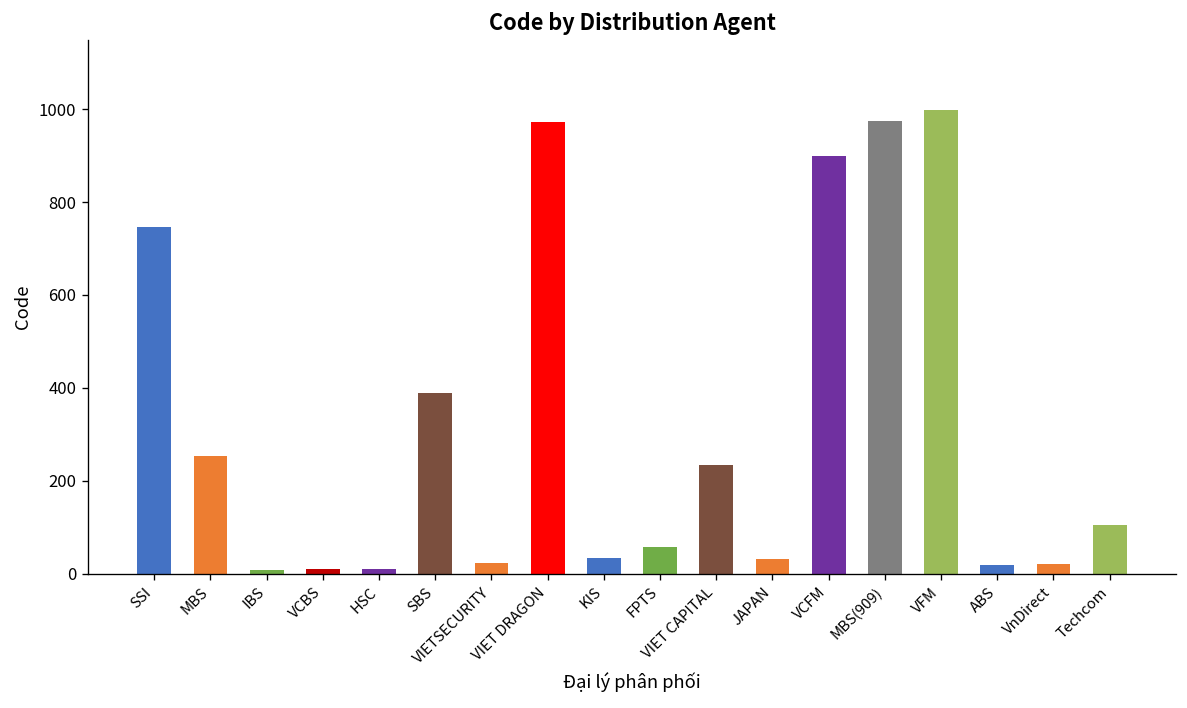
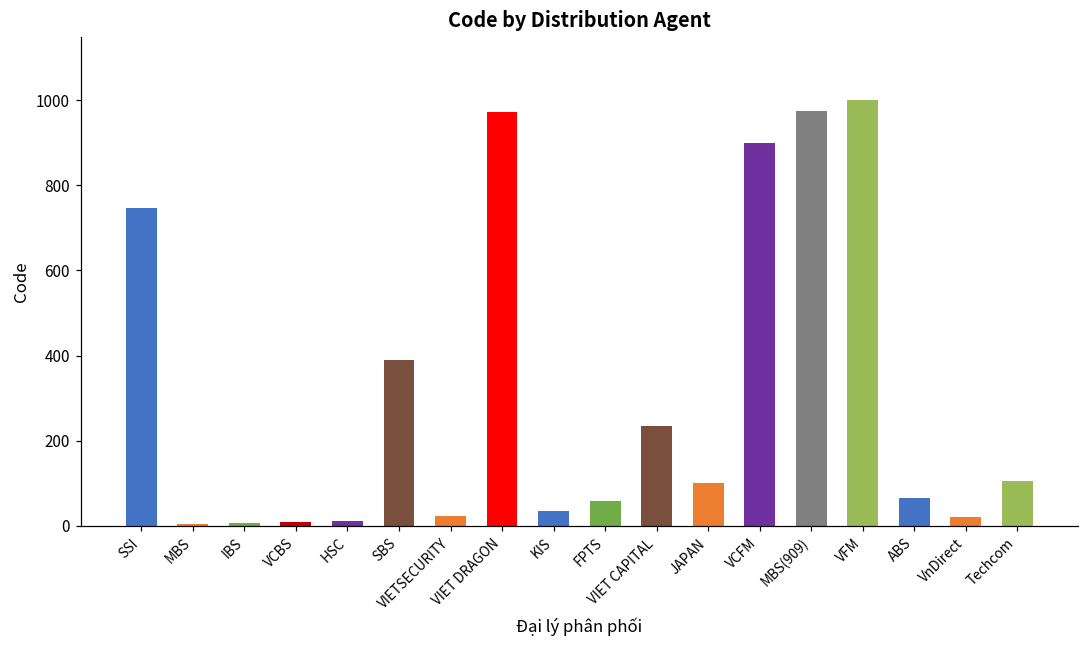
  {
    "SSI": 750,
-   "MBS": 250,
+   "MBS": 10,
    "IBS": 10,
    "VCBS": 10,
    "HSC": 10,
    "SBS": 390,
    "VIETSECURITY": 20,
    "VIET DRAGON": 970,
    "KIS": 30,
    "FPTS": 60,
    "VIET CAPITAL": 240,
-   "JAPAN": 30,
+   "JAPAN": 100,
    "VCFM": 900,
    "MBS(909)": 980,
    "VFM": 1000,
-   "ABS": 20,
+   "ABS": 70,
    "VnDirect": 20,
    "Techcom": 110
  }
